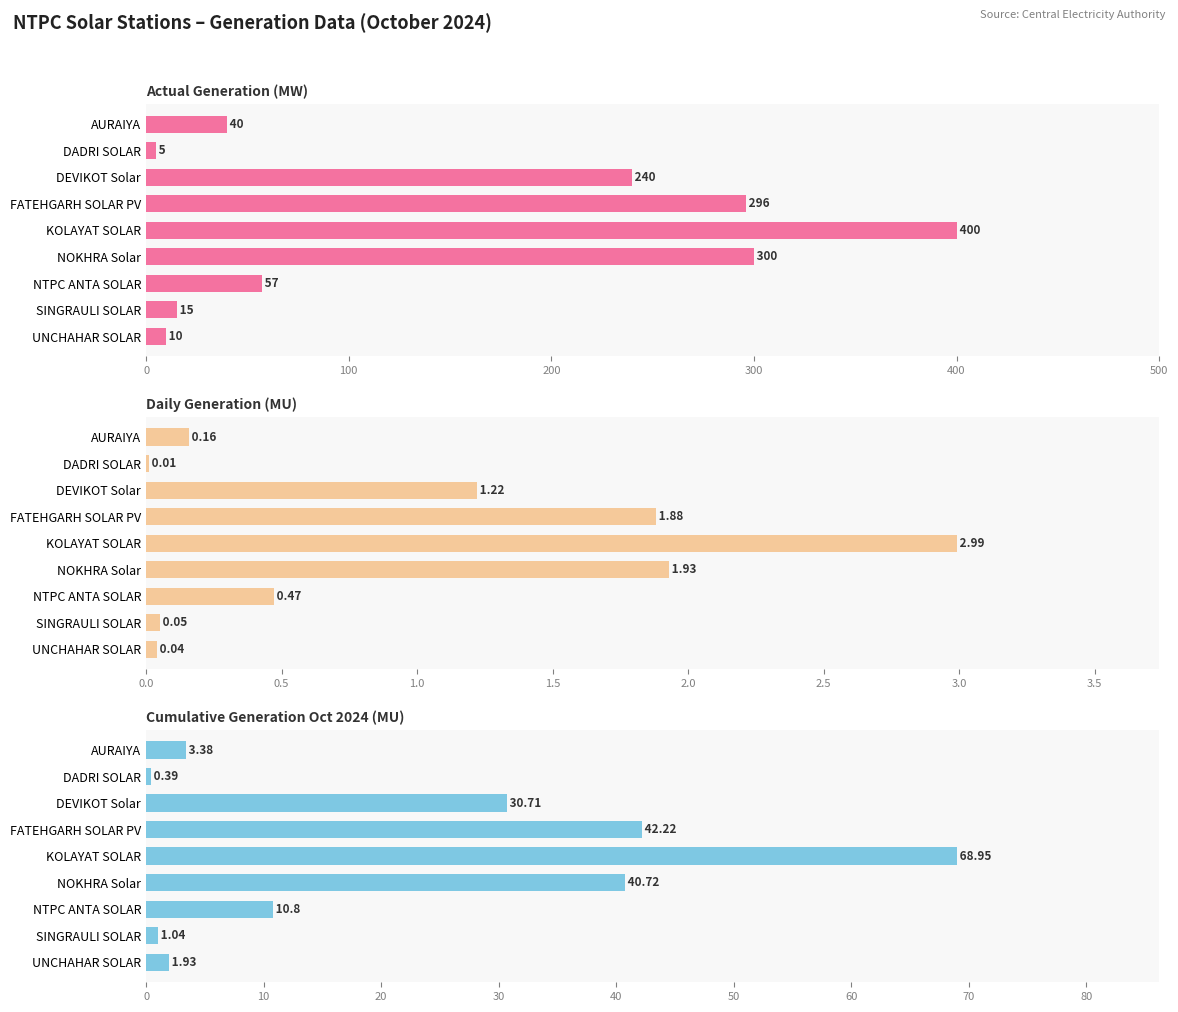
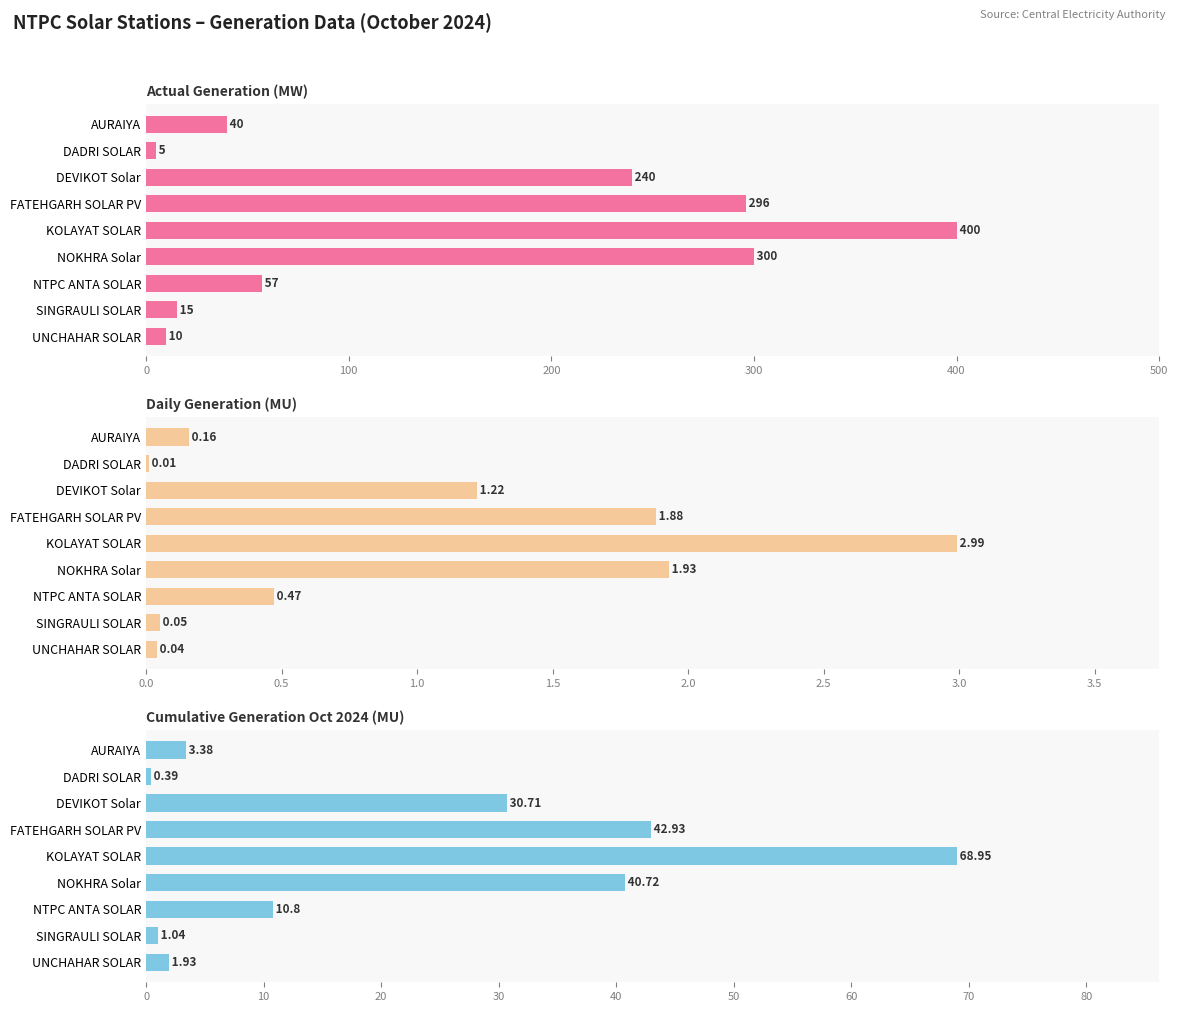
  {
    "Actual Generation (MW)": {
      "AURAIYA": 40,
      "DADRI SOLAR": 5,
      "DEVIKOT Solar": 240,
      "FATEHGARH SOLAR PV": 296,
      "KOLAYAT SOLAR": 400,
      "NOKHRA Solar": 300,
      "NTPC ANTA SOLAR": 57,
      "SINGRAULI SOLAR": 15,
      "UNCHAHAR SOLAR": 10
    },
    "Daily Generation (MU)": {
      "AURAIYA": 0.16,
      "DADRI SOLAR": 0.01,
      "DEVIKOT Solar": 1.22,
      "FATEHGARH SOLAR PV": 1.88,
      "KOLAYAT SOLAR": 2.99,
      "NOKHRA Solar": 1.93,
      "NTPC ANTA SOLAR": 0.47,
      "SINGRAULI SOLAR": 0.05,
      "UNCHAHAR SOLAR": 0.04
    },
    "Cumulative Generation Oct 2024 (MU)": {
      "AURAIYA": 3.38,
      "DADRI SOLAR": 0.39,
      "DEVIKOT Solar": 30.71,
-     "FATEHGARH SOLAR PV": 42.22,
+     "FATEHGARH SOLAR PV": 42.93,
      "KOLAYAT SOLAR": 68.95,
      "NOKHRA Solar": 40.72,
      "NTPC ANTA SOLAR": 10.8,
      "SINGRAULI SOLAR": 1.04,
      "UNCHAHAR SOLAR": 1.93
    }
  }
